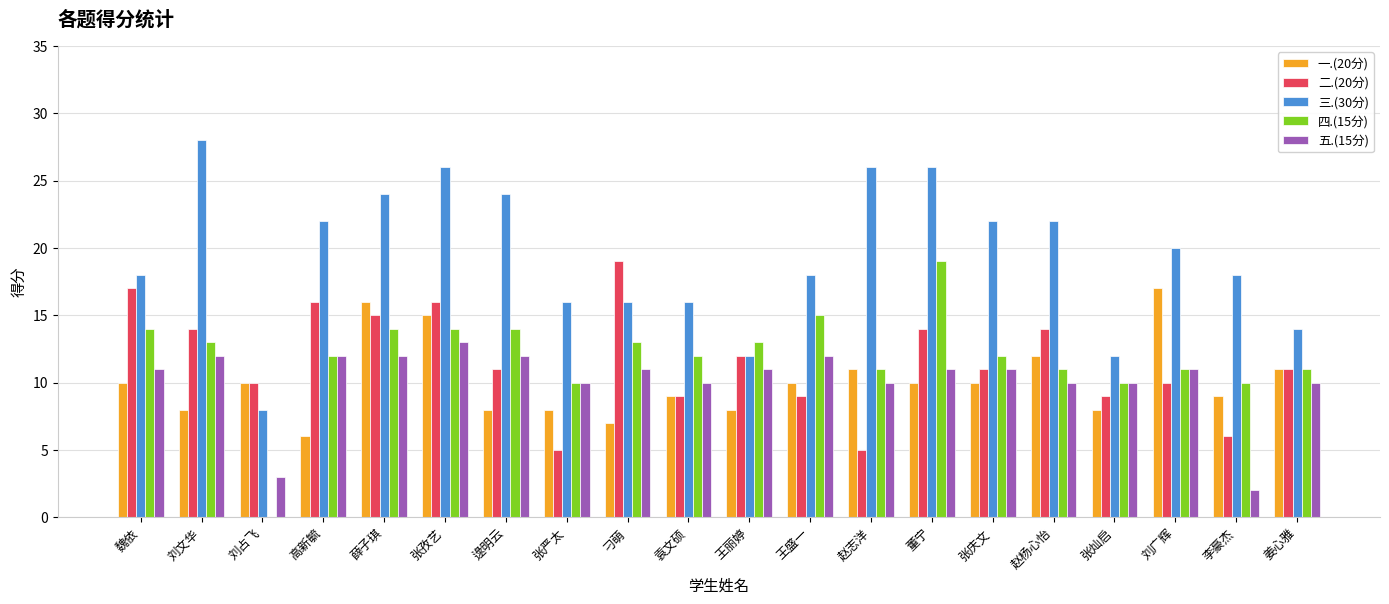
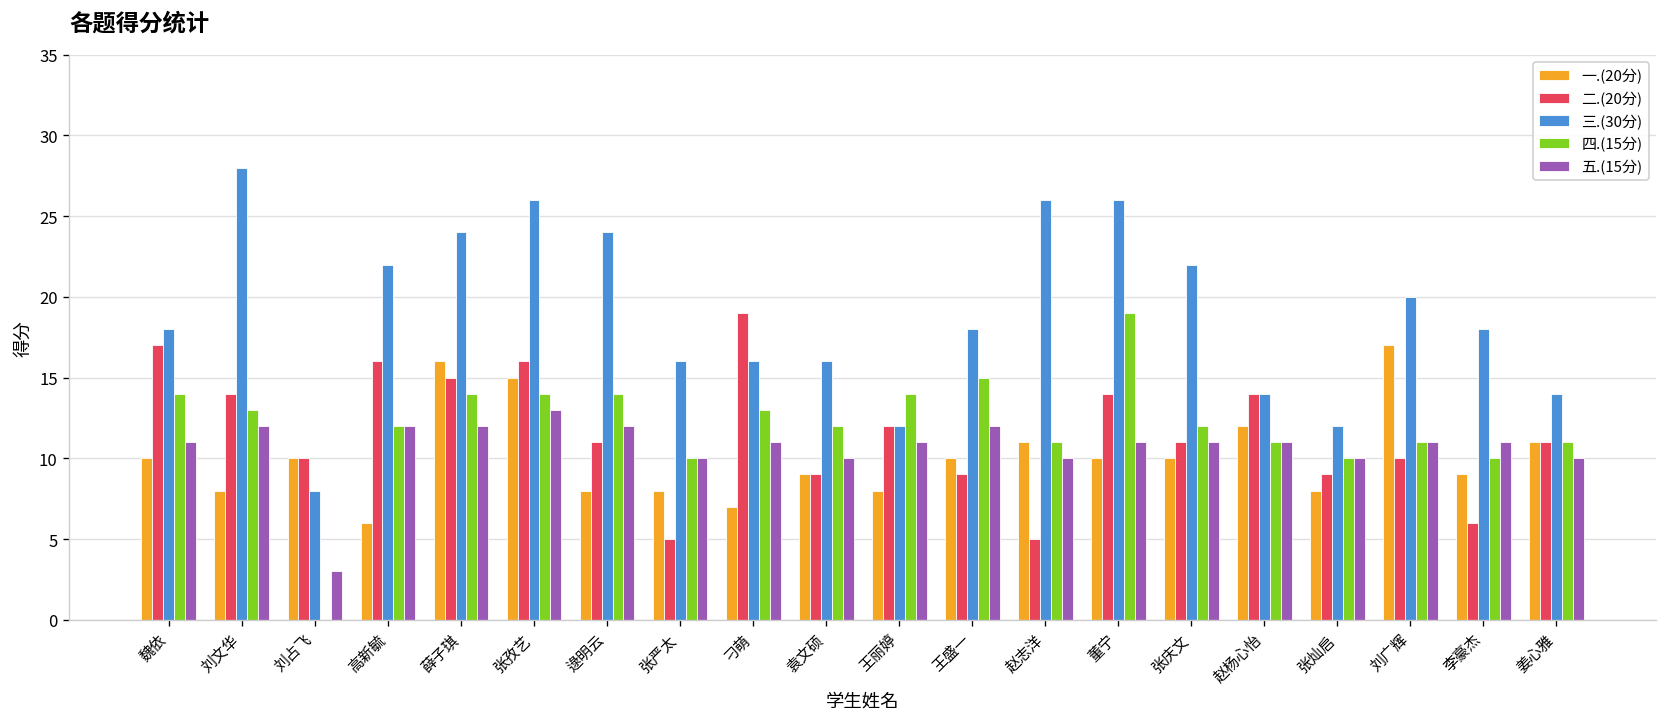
  {
    "一.(20分)": {
      "魏依": 10,
      "刘文华": 8,
      "刘占飞": 10,
      "高新毓": 6,
      "薛子琪": 16,
      "张孜艺": 15,
      "逯明云": 8,
      "张严太": 8,
      "刁萌": 7,
      "袁文硕": 9,
      "王丽婷": 8,
      "王盛一": 10,
      "赵志洋": 11,
      "董宁": 10,
      "张庆文": 10,
      "赵杨心怡": 12,
      "张灿启": 8,
      "刘广辉": 17,
      "李豪杰": 9,
      "姜心雅": 11
    },
    "二.(20分)": {
      "魏依": 17,
      "刘文华": 14,
      "刘占飞": 10,
      "高新毓": 16,
      "薛子琪": 15,
      "张孜艺": 16,
      "逯明云": 11,
      "张严太": 5,
      "刁萌": 19,
      "袁文硕": 9,
      "王丽婷": 12,
      "王盛一": 9,
      "赵志洋": 5,
      "董宁": 14,
      "张庆文": 11,
      "赵杨心怡": 14,
      "张灿启": 9,
      "刘广辉": 10,
      "李豪杰": 6,
      "姜心雅": 11
    },
    "三.(30分)": {
      "魏依": 18,
      "刘文华": 28,
      "刘占飞": 8,
      "高新毓": 22,
      "薛子琪": 24,
      "张孜艺": 26,
      "逯明云": 24,
      "张严太": 16,
      "刁萌": 16,
      "袁文硕": 16,
      "王丽婷": 12,
      "王盛一": 18,
      "赵志洋": 26,
      "董宁": 26,
      "张庆文": 22,
-     "赵杨心怡": 22,
+     "赵杨心怡": 14,
      "张灿启": 12,
      "刘广辉": 20,
      "李豪杰": 18,
      "姜心雅": 14
    },
    "四.(15分)": {
      "魏依": 14,
      "刘文华": 13,
      "刘占飞": 0,
      "高新毓": 12,
      "薛子琪": 14,
      "张孜艺": 14,
      "逯明云": 14,
      "张严太": 10,
      "刁萌": 13,
      "袁文硕": 12,
-     "王丽婷": 13,
+     "王丽婷": 14,
      "王盛一": 15,
      "赵志洋": 11,
      "董宁": 19,
      "张庆文": 12,
      "赵杨心怡": 11,
      "张灿启": 10,
      "刘广辉": 11,
      "李豪杰": 10,
      "姜心雅": 11
    },
    "五.(15分)": {
      "魏依": 11,
      "刘文华": 12,
      "刘占飞": 3,
      "高新毓": 12,
      "薛子琪": 12,
      "张孜艺": 13,
      "逯明云": 12,
      "张严太": 10,
      "刁萌": 11,
      "袁文硕": 10,
      "王丽婷": 11,
      "王盛一": 12,
      "赵志洋": 10,
      "董宁": 11,
      "张庆文": 11,
-     "赵杨心怡": 10,
+     "赵杨心怡": 11,
      "张灿启": 10,
      "刘广辉": 11,
-     "李豪杰": 2,
+     "李豪杰": 11,
      "姜心雅": 10
    }
  }
